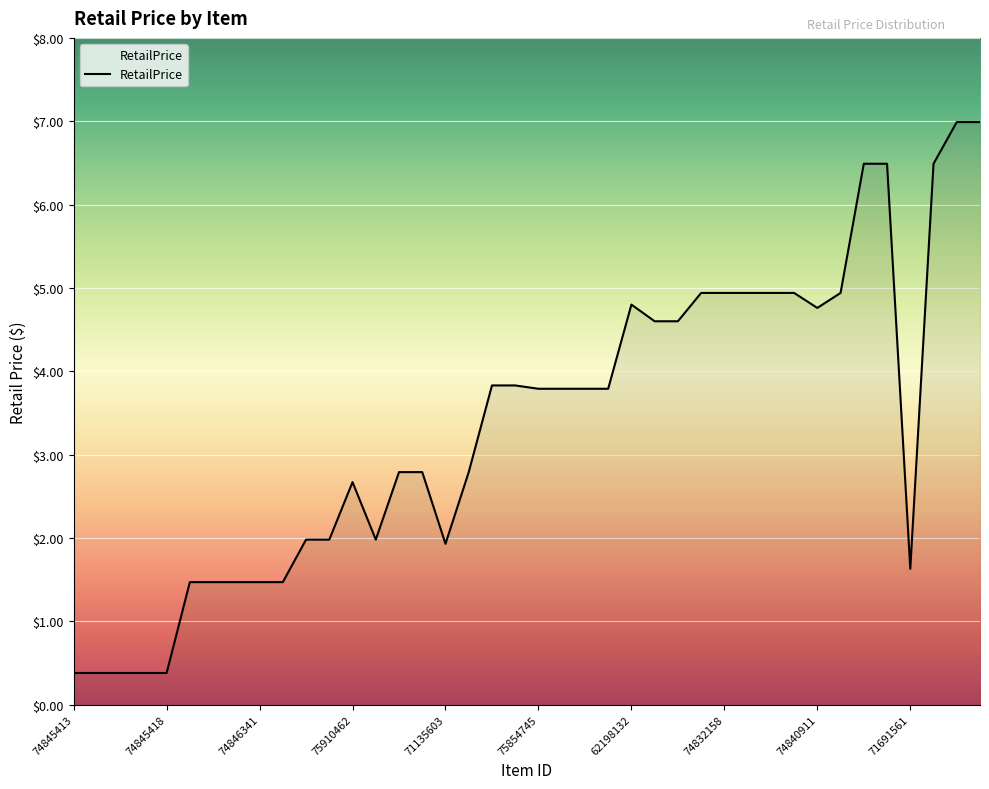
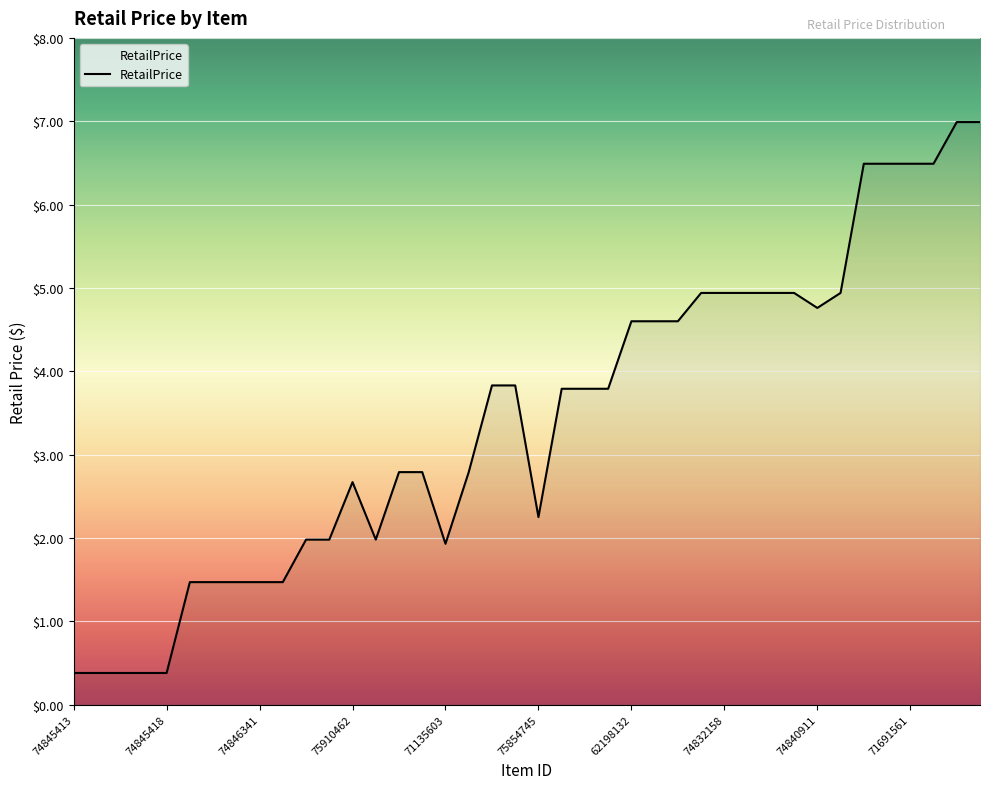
  {
    "74845413": "$0.4",
    "74845418": "$0.4",
    "74846341": "$1.5",
    "75910462": "$2.7",
    "71135603": "$1.9",
-   "75854745": "$3.8",
-   "62198132": "$4.8",
+   "75854745": "$2.3",
+   "62198132": "$4.6",
    "74832158": "$4.9",
    "74840911": "$4.8",
-   "71691561": "$1.6"
+   "71691561": "$6.5"
  }
